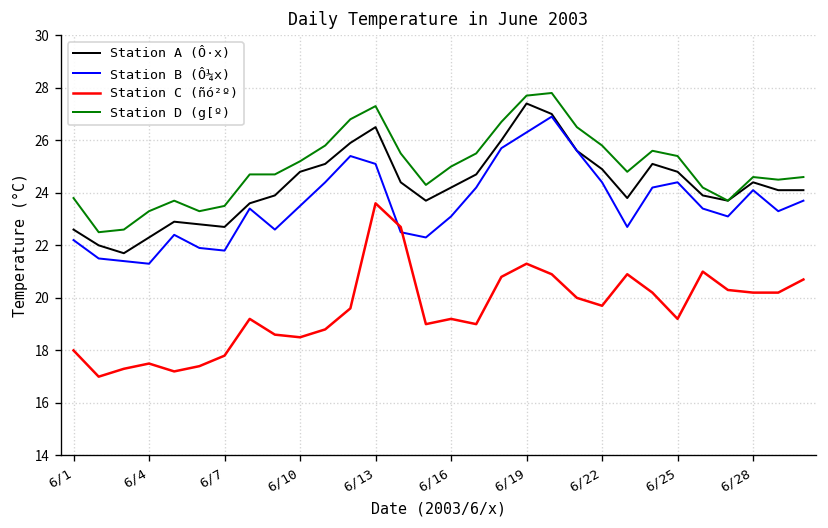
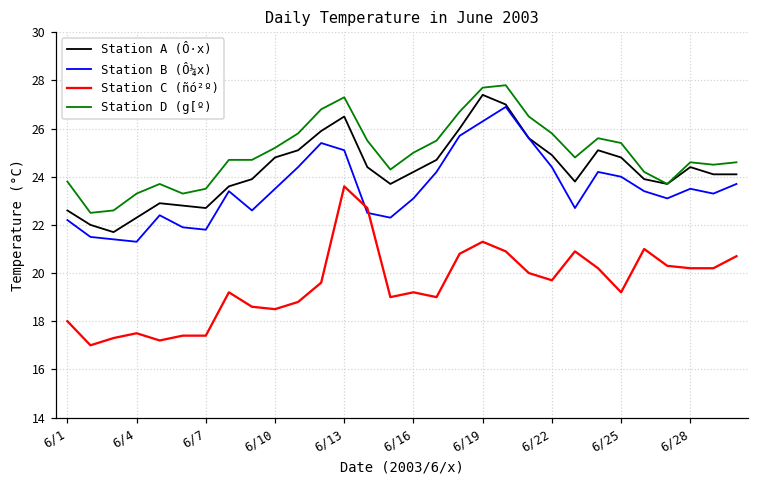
  {
    "Station A (Ô·x)": {
      "6/1": 22.6,
      "6/4": 22.3,
      "6/7": 22.7,
      "6/10": 24.8,
      "6/13": 26.5,
      "6/16": 24.2,
      "6/19": 27.4,
      "6/22": 24.9,
      "6/25": 24.8,
      "6/28": 24.4
    },
    "Station B (Ô¼x)": {
      "6/1": 22.2,
      "6/4": 21.3,
      "6/7": 21.8,
      "6/10": 23.5,
      "6/13": 25.1,
      "6/16": 23.1,
      "6/19": 26.3,
      "6/22": 24.4,
-     "6/25": 24.4,
-     "6/28": 24.1
+     "6/25": 24.0,
+     "6/28": 23.5
    },
    "Station C (ñó²º)": {
      "6/1": 18.0,
      "6/4": 17.5,
-     "6/7": 17.8,
+     "6/7": 17.4,
      "6/10": 18.5,
      "6/13": 23.6,
      "6/16": 19.2,
      "6/19": 21.3,
      "6/22": 19.7,
      "6/25": 19.2,
      "6/28": 20.2
    },
    "Station D (g[º)": {
      "6/1": 23.8,
      "6/4": 23.3,
      "6/7": 23.5,
      "6/10": 25.2,
      "6/13": 27.3,
      "6/16": 25.0,
      "6/19": 27.7,
      "6/22": 25.8,
      "6/25": 25.4,
      "6/28": 24.6
    }
  }
